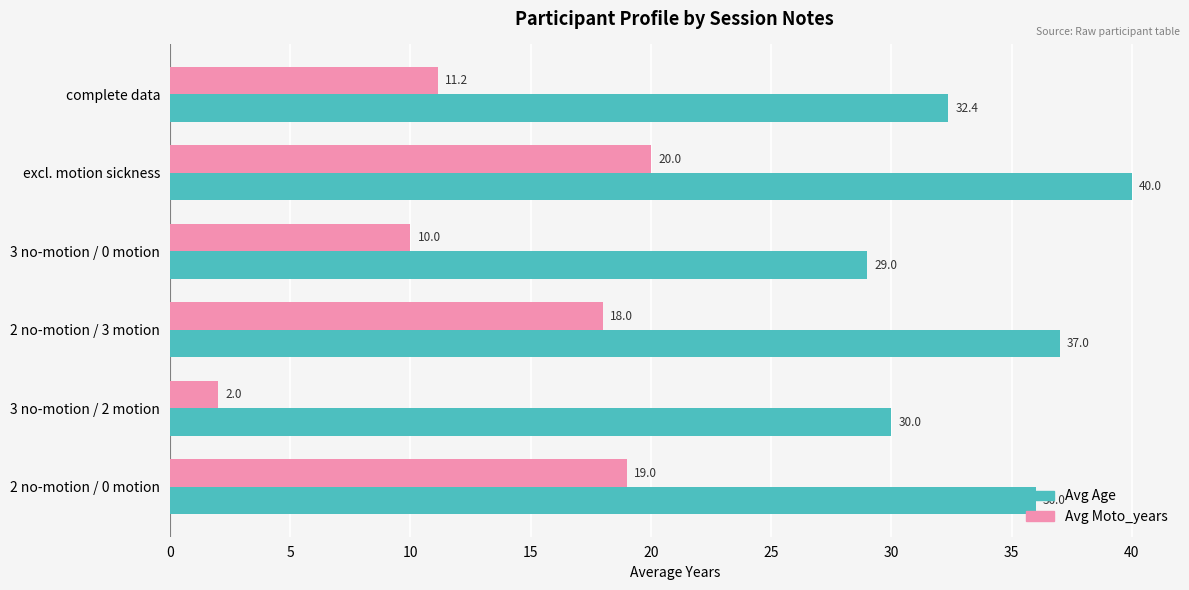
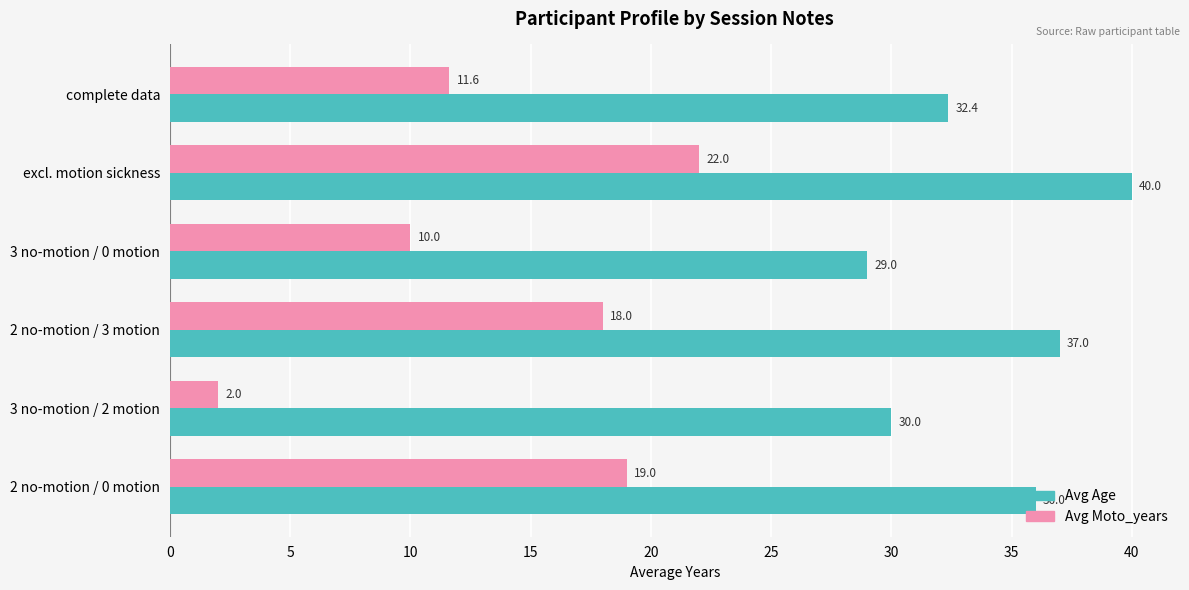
  {
    "Avg Age": {
      "complete data": 32.4,
      "excl. motion sickness": 40.0,
      "3 no-motion / 0 motion": 29.0,
      "2 no-motion / 3 motion": 37.0,
      "3 no-motion / 2 motion": 30.0,
      "2 no-motion / 0 motion": 36.0
    },
    "Avg Moto_years": {
-     "complete data": 11.2,
-     "excl. motion sickness": 20.0,
+     "complete data": 11.6,
+     "excl. motion sickness": 22.0,
      "3 no-motion / 0 motion": 10.0,
      "2 no-motion / 3 motion": 18.0,
      "3 no-motion / 2 motion": 2.0,
      "2 no-motion / 0 motion": 19.0
    }
  }
